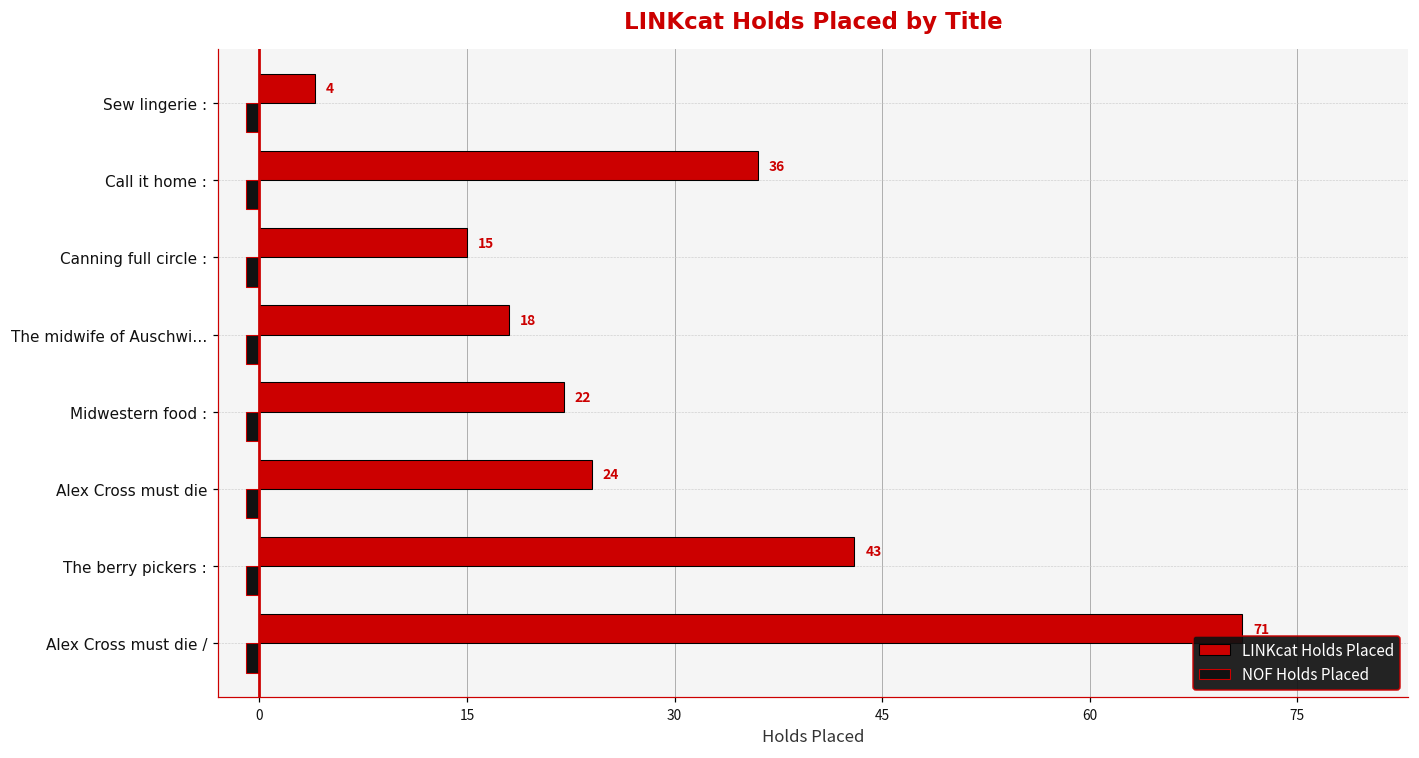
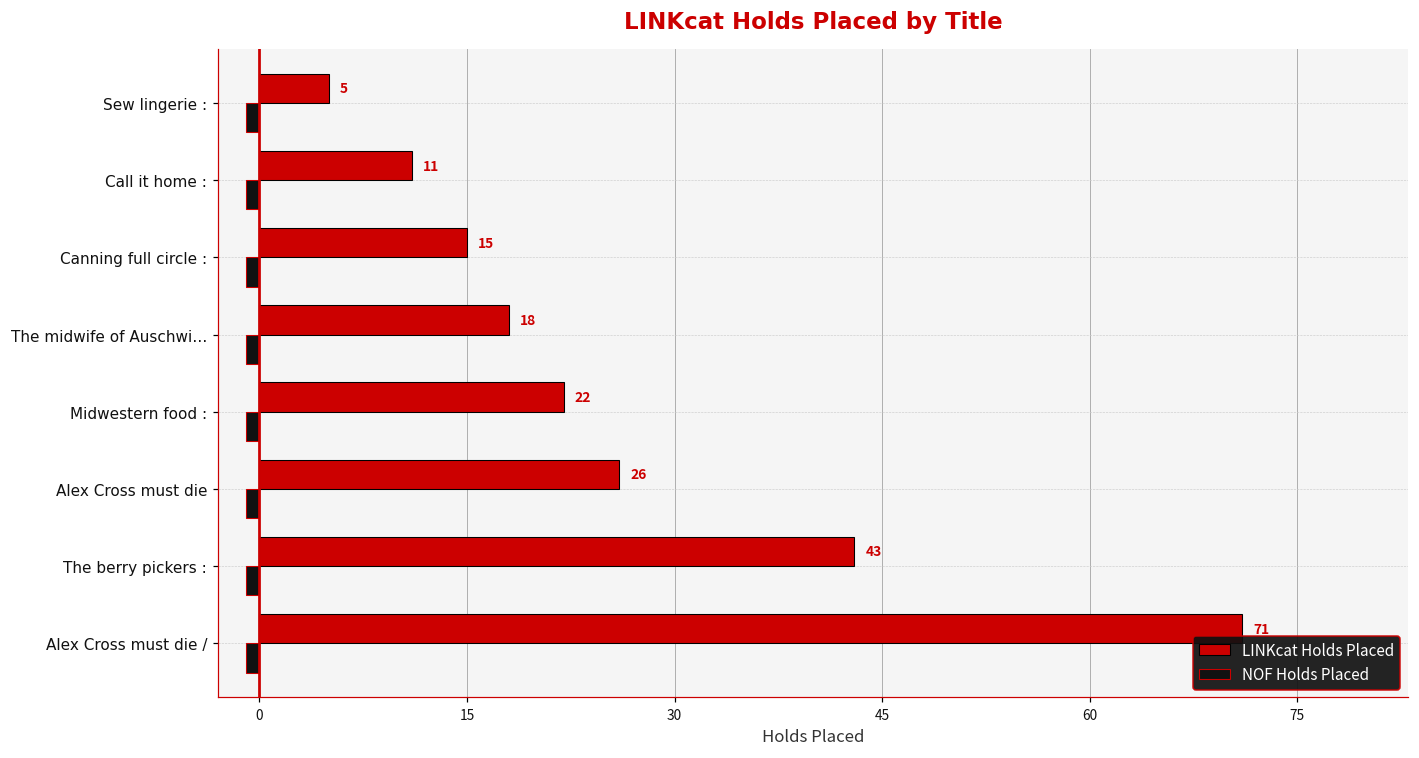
  {
    "LINKcat Holds Placed": {
-     "Sew lingerie :": 4,
-     "Call it home :": 36,
+     "Sew lingerie :": 5,
+     "Call it home :": 11,
      "Canning full circle :": 15,
      "The midwife of Auschwi…": 18,
      "Midwestern food :": 22,
-     "Alex Cross must die": 24,
+     "Alex Cross must die": 26,
      "The berry pickers :": 43,
      "Alex Cross must die /": 71
    },
    "NOF Holds Placed": {
      "Sew lingerie :": -1.0,
      "Call it home :": -1.0,
      "Canning full circle :": -1.0,
      "The midwife of Auschwi…": -1.0,
      "Midwestern food :": -1.0,
      "Alex Cross must die": -1.0,
      "The berry pickers :": -1.0,
      "Alex Cross must die /": -1.0
    }
  }
